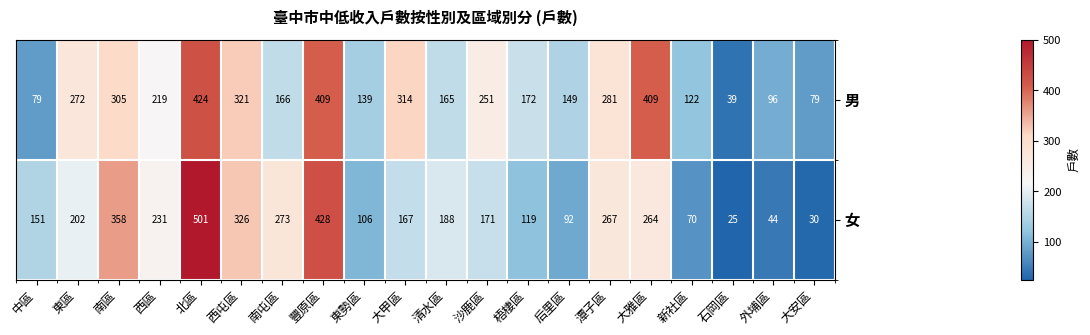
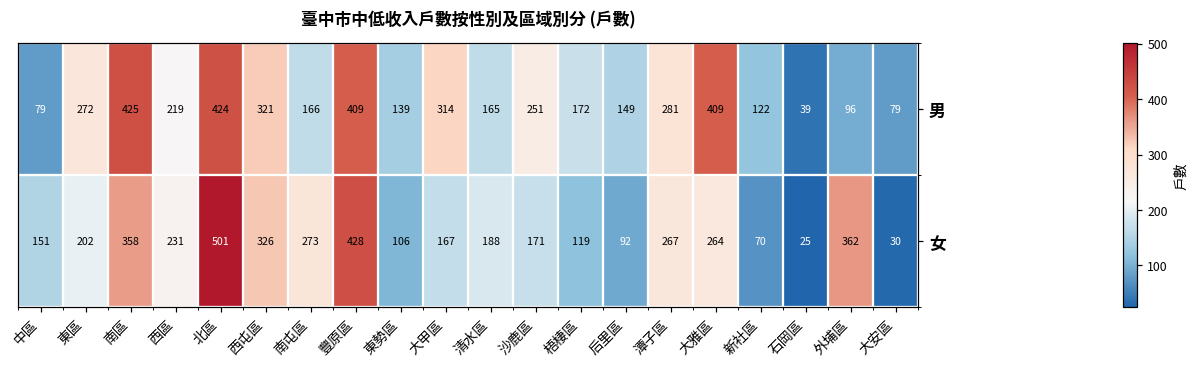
  {
    "男": {
      "中區": 79,
      "東區": 272,
-     "南區": 305,
+     "南區": 425,
      "西區": 219,
      "北區": 424,
      "西屯區": 321,
      "南屯區": 166,
      "豐原區": 409,
      "東勢區": 139,
      "大甲區": 314,
      "清水區": 165,
      "沙鹿區": 251,
      "梧棲區": 172,
      "后里區": 149,
      "潭子區": 281,
      "大雅區": 409,
      "新社區": 122,
      "石岡區": 39,
      "外埔區": 96,
      "大安區": 79
    },
    "女": {
      "中區": 151,
      "東區": 202,
      "南區": 358,
      "西區": 231,
      "北區": 501,
      "西屯區": 326,
      "南屯區": 273,
      "豐原區": 428,
      "東勢區": 106,
      "大甲區": 167,
      "清水區": 188,
      "沙鹿區": 171,
      "梧棲區": 119,
      "后里區": 92,
      "潭子區": 267,
      "大雅區": 264,
      "新社區": 70,
      "石岡區": 25,
-     "外埔區": 44,
+     "外埔區": 362,
      "大安區": 30
    }
  }
